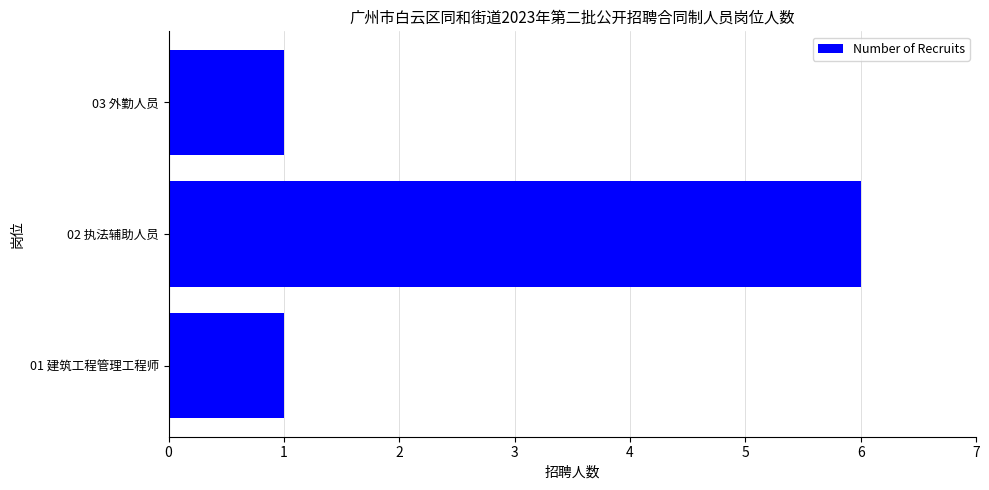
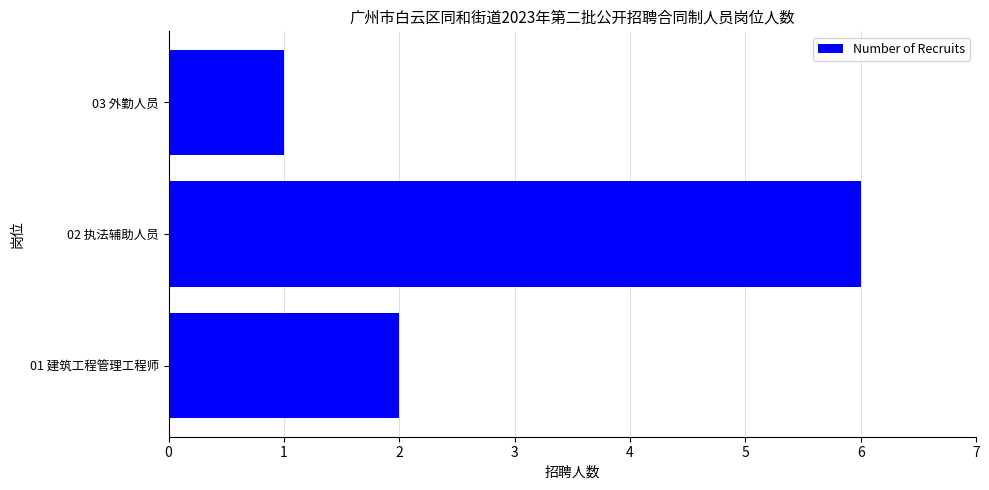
  {
    "03 外勤人员": 1,
    "02 执法辅助人员": 6,
-   "01 建筑工程管理工程师": 1
+   "01 建筑工程管理工程师": 2
  }
